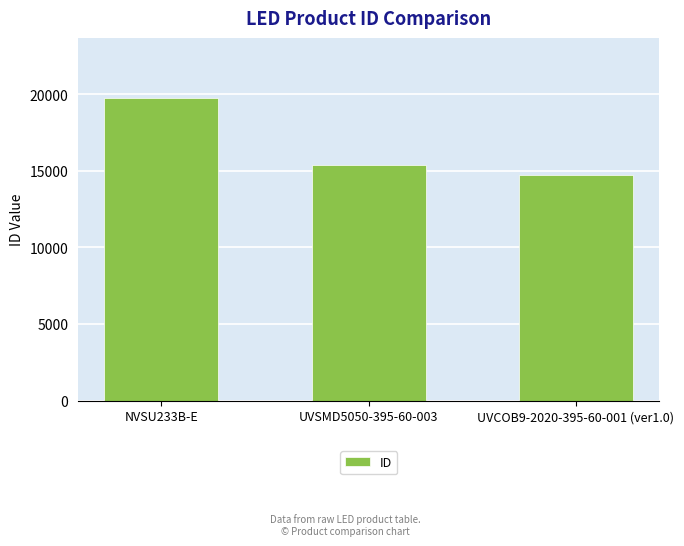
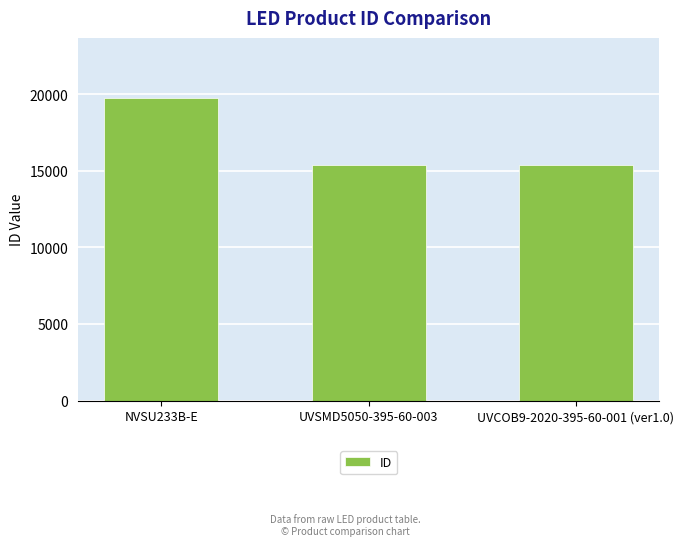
  {
    "NVSU233B-E": 19700,
    "UVSMD5050-395-60-003": 15400,
-   "UVCOB9-2020-395-60-001 (ver1.0)": 14700
+   "UVCOB9-2020-395-60-001 (ver1.0)": 15400
  }
